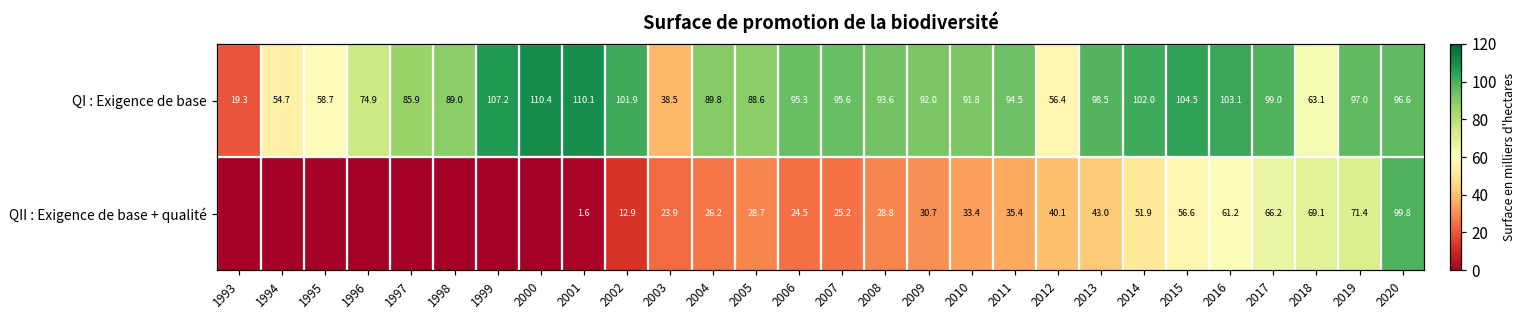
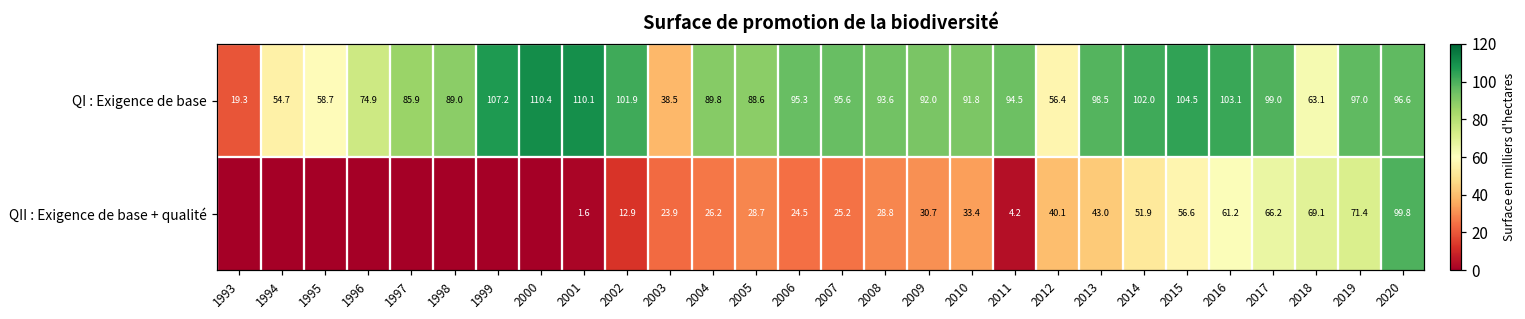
  {
    "QI : Exigence de base": {
      "1993": 19.3,
      "1994": 54.7,
      "1995": 58.7,
      "1996": 74.9,
      "1997": 85.9,
      "1998": 89.0,
      "1999": 107.2,
      "2000": 110.4,
      "2001": 110.1,
      "2002": 101.9,
      "2003": 38.5,
      "2004": 89.8,
      "2005": 88.6,
      "2006": 95.3,
      "2007": 95.6,
      "2008": 93.6,
      "2009": 92.0,
      "2010": 91.8,
      "2011": 94.5,
      "2012": 56.4,
      "2013": 98.5,
      "2014": 102.0,
      "2015": 104.5,
      "2016": 103.1,
      "2017": 99.0,
      "2018": 63.1,
      "2019": 97.0,
      "2020": 96.6
    },
    "QII : Exigence de base + qualité": {
      "2001": 1.6,
      "2002": 12.9,
      "2003": 23.9,
      "2004": 26.2,
      "2005": 28.7,
      "2006": 24.5,
      "2007": 25.2,
      "2008": 28.8,
      "2009": 30.7,
      "2010": 33.4,
-     "2011": 35.4,
+     "2011": 4.2,
      "2012": 40.1,
      "2013": 43.0,
      "2014": 51.9,
      "2015": 56.6,
      "2016": 61.2,
      "2017": 66.2,
      "2018": 69.1,
      "2019": 71.4,
      "2020": 99.8
    }
  }
